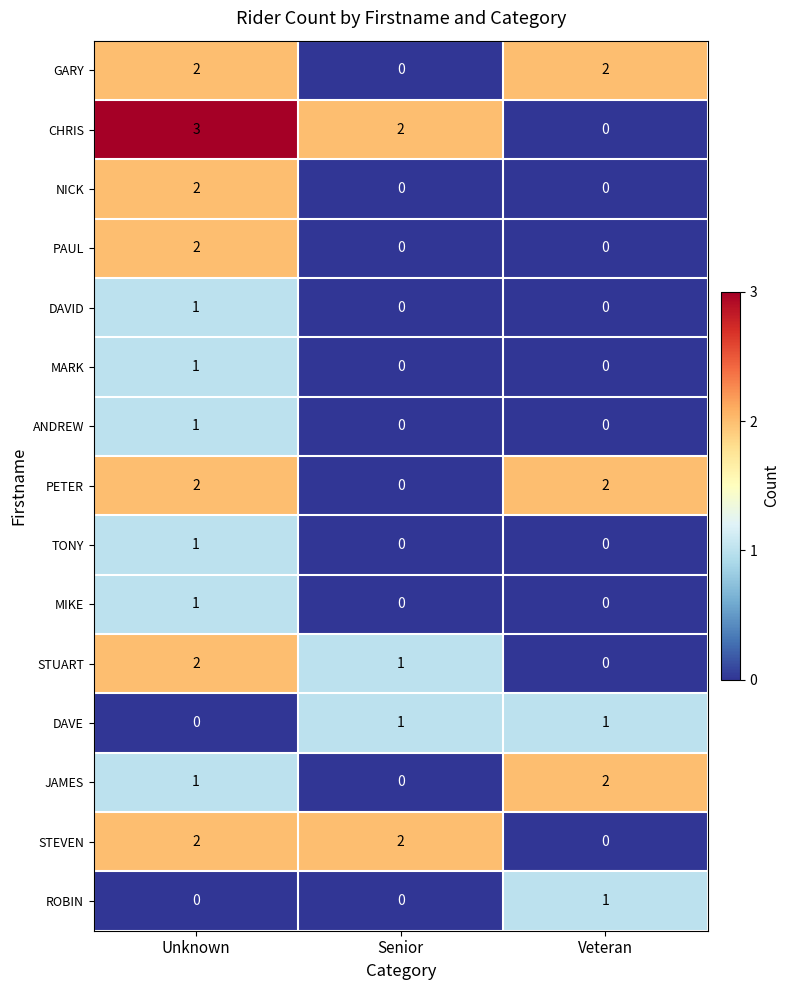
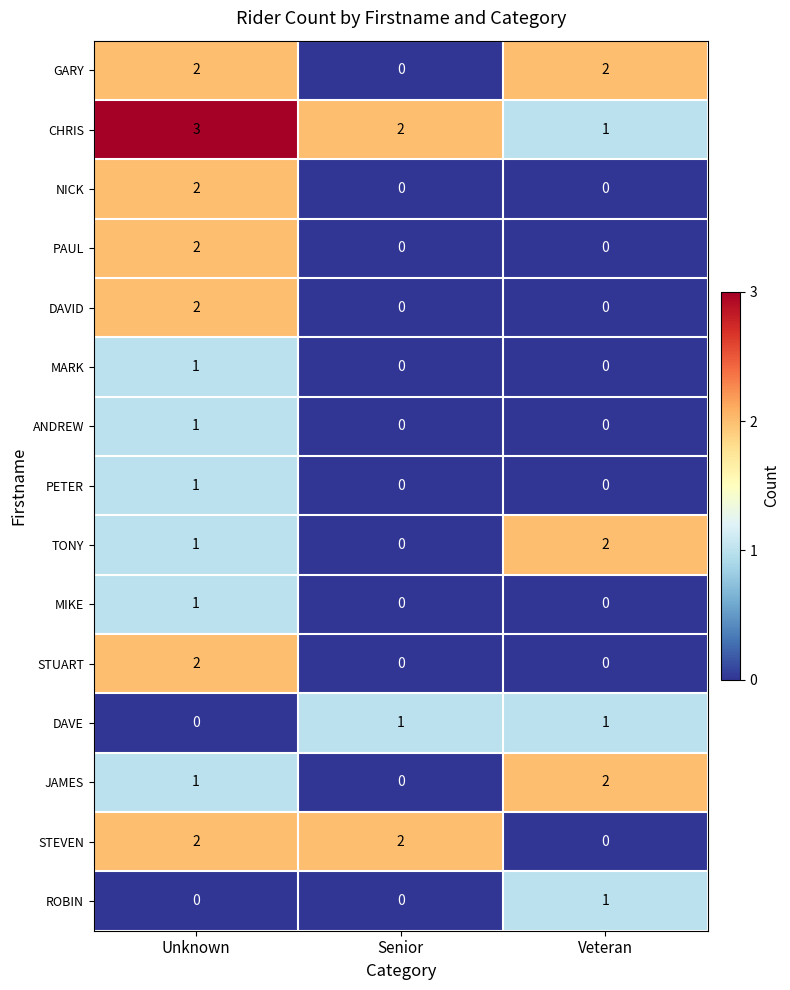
  {
    "GARY": {
      "Unknown": 2,
      "Senior": 0,
      "Veteran": 2
    },
    "CHRIS": {
      "Unknown": 3,
      "Senior": 2,
-     "Veteran": 0
+     "Veteran": 1
    },
    "NICK": {
      "Unknown": 2,
      "Senior": 0,
      "Veteran": 0
    },
    "PAUL": {
      "Unknown": 2,
      "Senior": 0,
      "Veteran": 0
    },
    "DAVID": {
-     "Unknown": 1,
+     "Unknown": 2,
      "Senior": 0,
      "Veteran": 0
    },
    "MARK": {
      "Unknown": 1,
      "Senior": 0,
      "Veteran": 0
    },
    "ANDREW": {
      "Unknown": 1,
      "Senior": 0,
      "Veteran": 0
    },
    "PETER": {
-     "Unknown": 2,
+     "Unknown": 1,
      "Senior": 0,
-     "Veteran": 2
+     "Veteran": 0
    },
    "TONY": {
      "Unknown": 1,
      "Senior": 0,
-     "Veteran": 0
+     "Veteran": 2
    },
    "MIKE": {
      "Unknown": 1,
      "Senior": 0,
      "Veteran": 0
    },
    "STUART": {
      "Unknown": 2,
-     "Senior": 1,
+     "Senior": 0,
      "Veteran": 0
    },
    "DAVE": {
      "Unknown": 0,
      "Senior": 1,
      "Veteran": 1
    },
    "JAMES": {
      "Unknown": 1,
      "Senior": 0,
      "Veteran": 2
    },
    "STEVEN": {
      "Unknown": 2,
      "Senior": 2,
      "Veteran": 0
    },
    "ROBIN": {
      "Unknown": 0,
      "Senior": 0,
      "Veteran": 1
    }
  }
